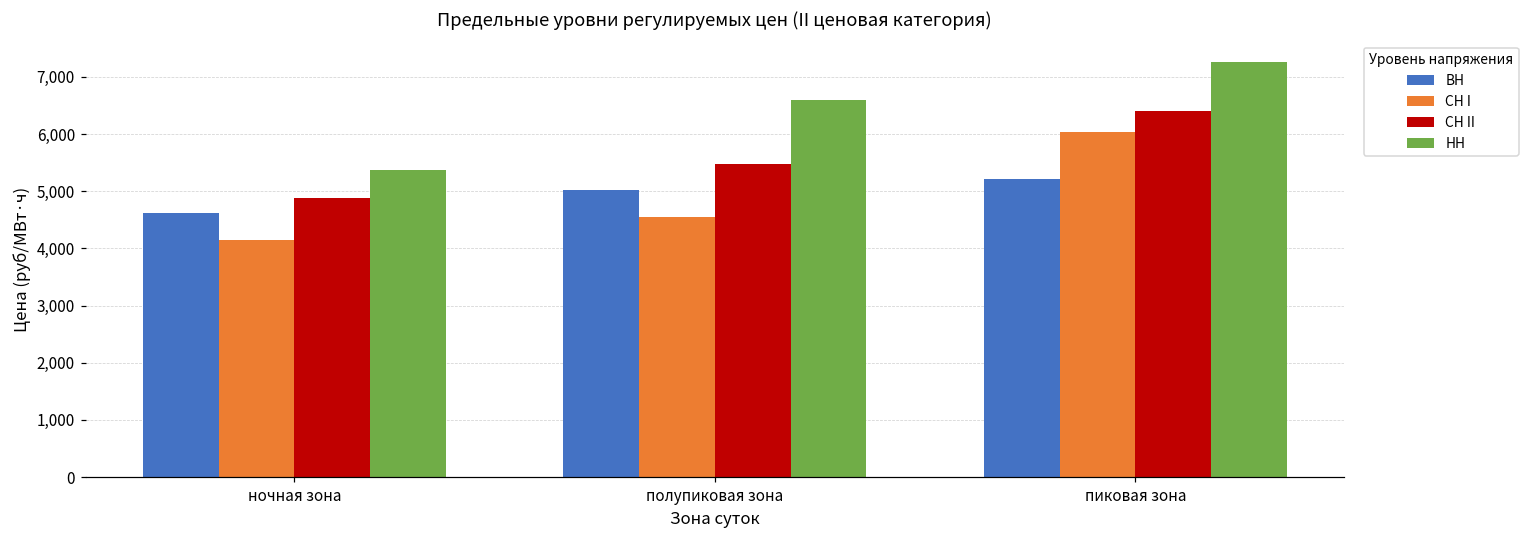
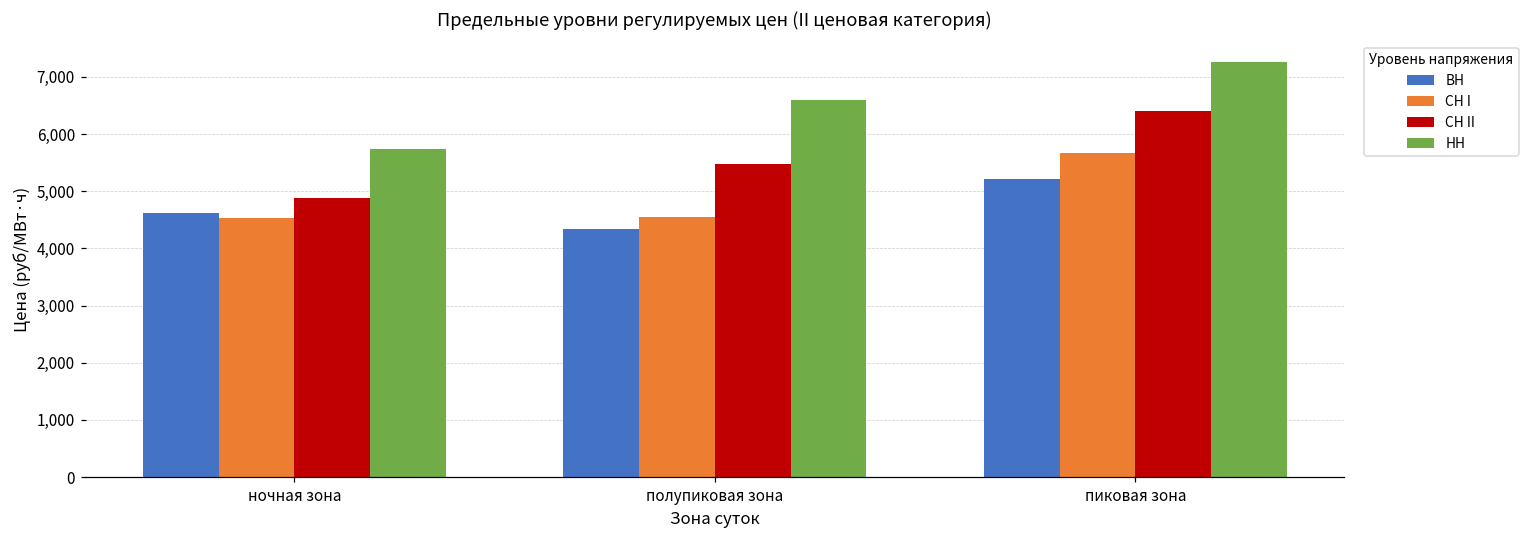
  {
    "ВН": {
      "ночная зона": "4,600",
-     "полупиковая зона": "5,000",
+     "полупиковая зона": "4,300",
      "пиковая зона": "5,200"
    },
    "СН I": {
-     "ночная зона": "4,100",
+     "ночная зона": "4,500",
      "полупиковая зона": "4,500",
-     "пиковая зона": "6,000"
+     "пиковая зона": "5,700"
    },
    "СН II": {
      "ночная зона": "4,900",
      "полупиковая зона": "5,500",
      "пиковая зона": "6,400"
    },
    "НН": {
-     "ночная зона": "5,400",
+     "ночная зона": "5,700",
      "полупиковая зона": "6,600",
      "пиковая зона": "7,300"
    }
  }
